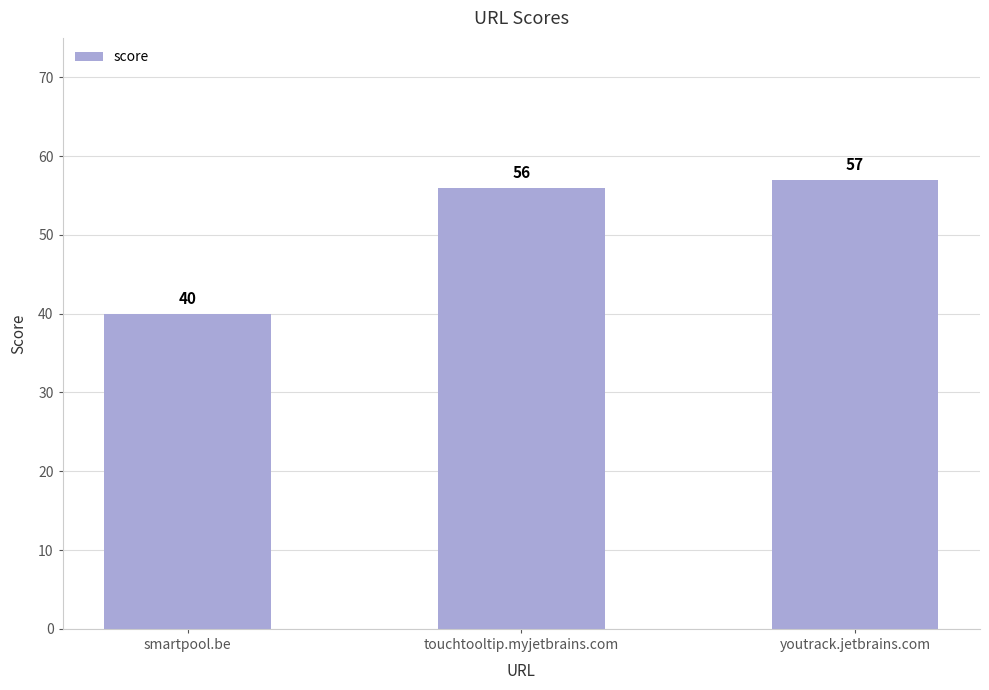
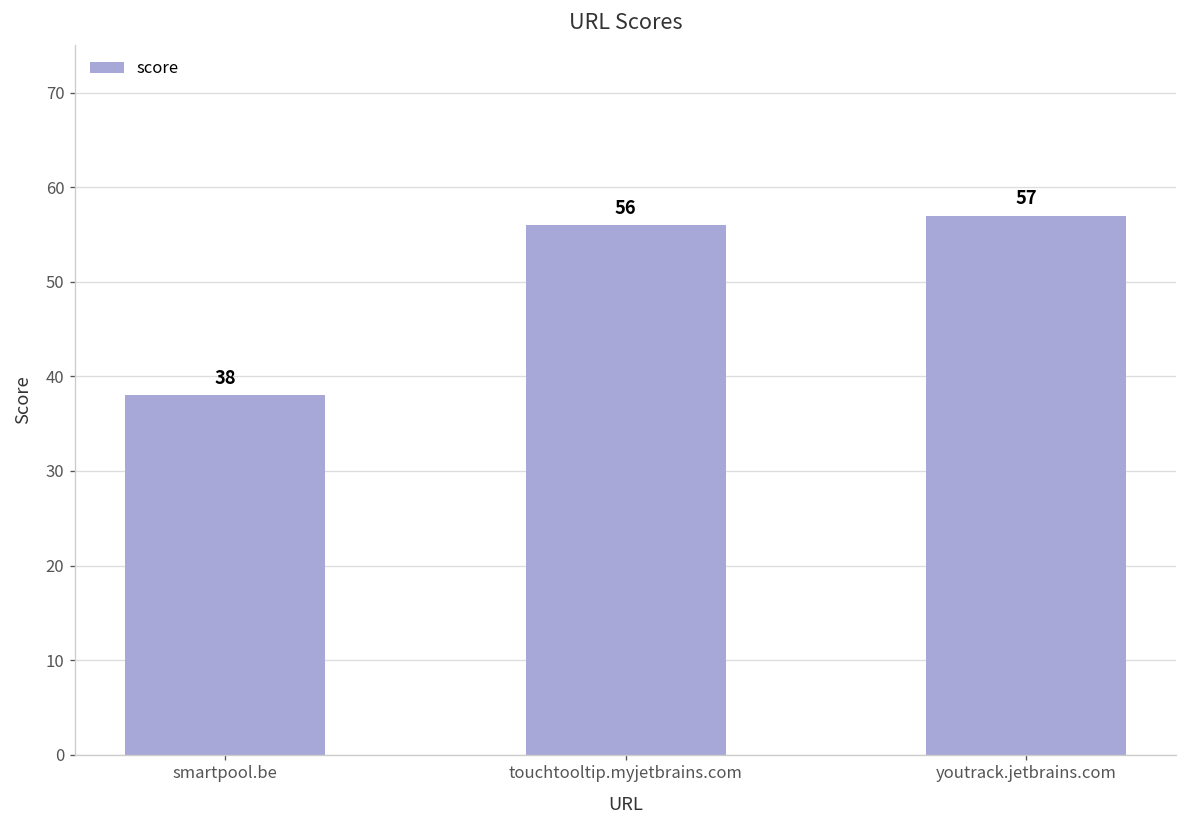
  {
-   "smartpool.be": 40,
+   "smartpool.be": 38,
    "touchtooltip.myjetbrains.com": 56,
    "youtrack.jetbrains.com": 57
  }
